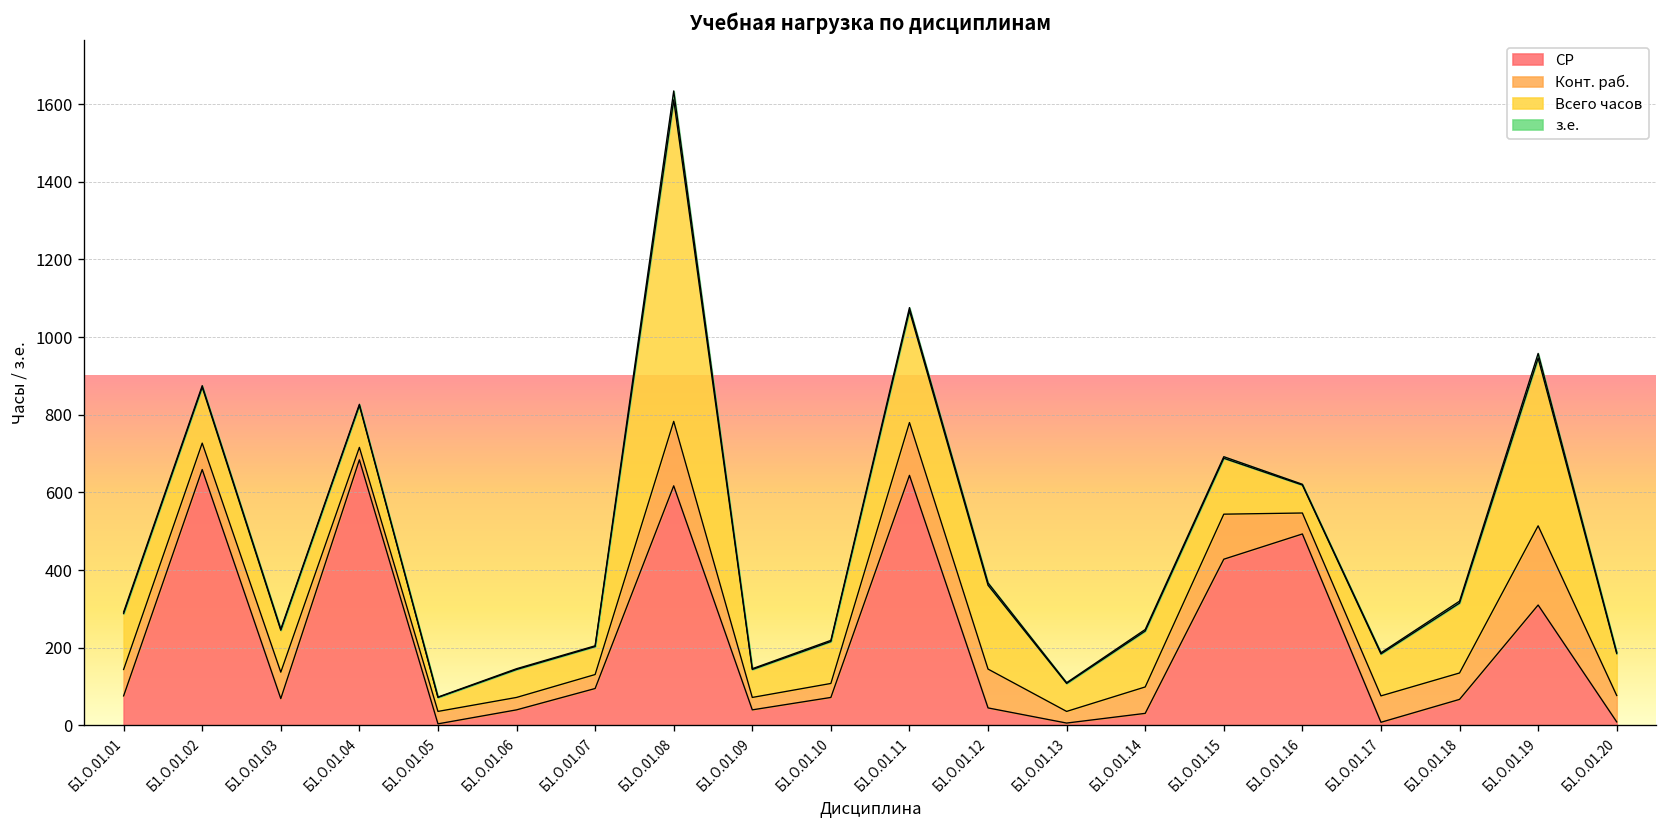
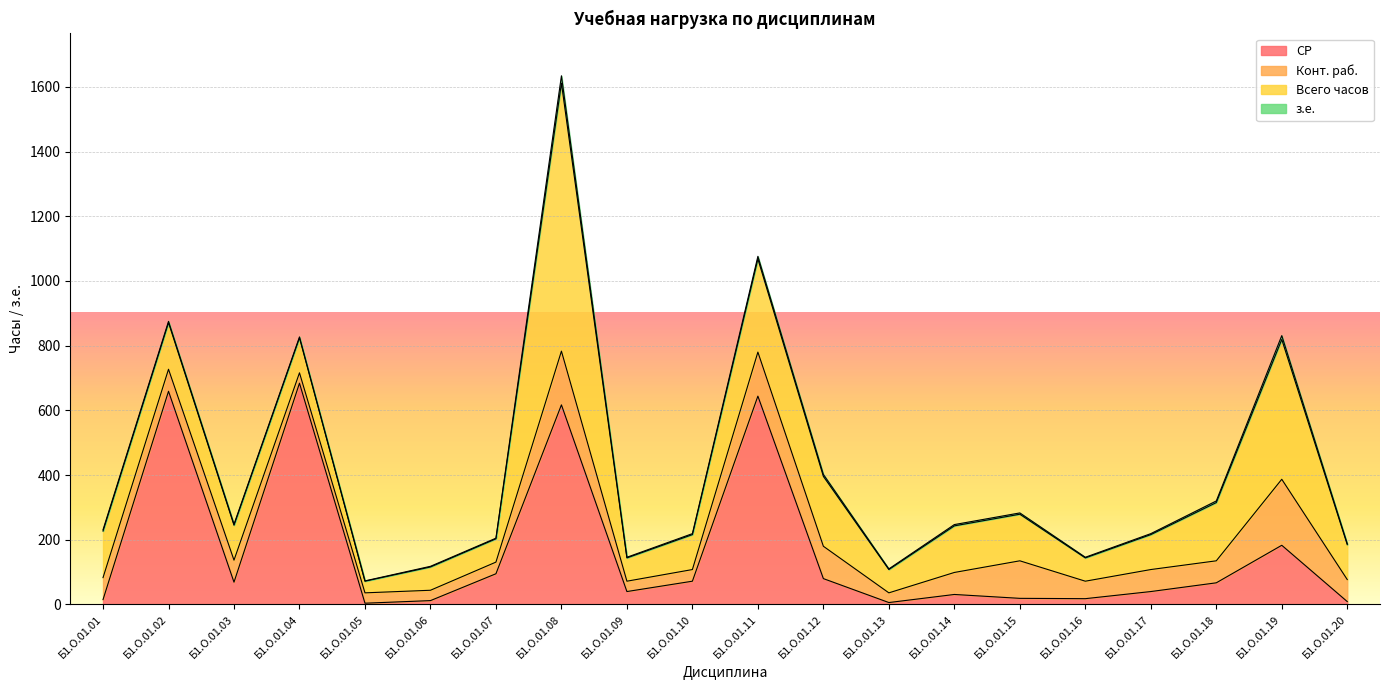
  {
    "СР": {
-     "Б1.О.01.01": 80,
+     "Б1.О.01.01": 20,
      "Б1.О.01.02": 660,
      "Б1.О.01.03": 70,
      "Б1.О.01.04": 680,
      "Б1.О.01.05": 0,
-     "Б1.О.01.06": 40,
+     "Б1.О.01.06": 10,
      "Б1.О.01.07": 100,
      "Б1.О.01.08": 620,
      "Б1.О.01.09": 40,
      "Б1.О.01.10": 70,
      "Б1.О.01.11": 640,
-     "Б1.О.01.12": 50,
+     "Б1.О.01.12": 80,
      "Б1.О.01.13": 10,
      "Б1.О.01.14": 30,
-     "Б1.О.01.15": 430,
-     "Б1.О.01.16": 490,
-     "Б1.О.01.17": 10,
+     "Б1.О.01.15": 20,
+     "Б1.О.01.16": 20,
+     "Б1.О.01.17": 40,
      "Б1.О.01.18": 70,
-     "Б1.О.01.19": 310,
+     "Б1.О.01.19": 180,
      "Б1.О.01.20": 10
    },
    "з.е.": {
      "Б1.О.01.08": 20,
      "Б1.О.01.11": 10,
      "Б1.О.01.19": 10
    }
  }
